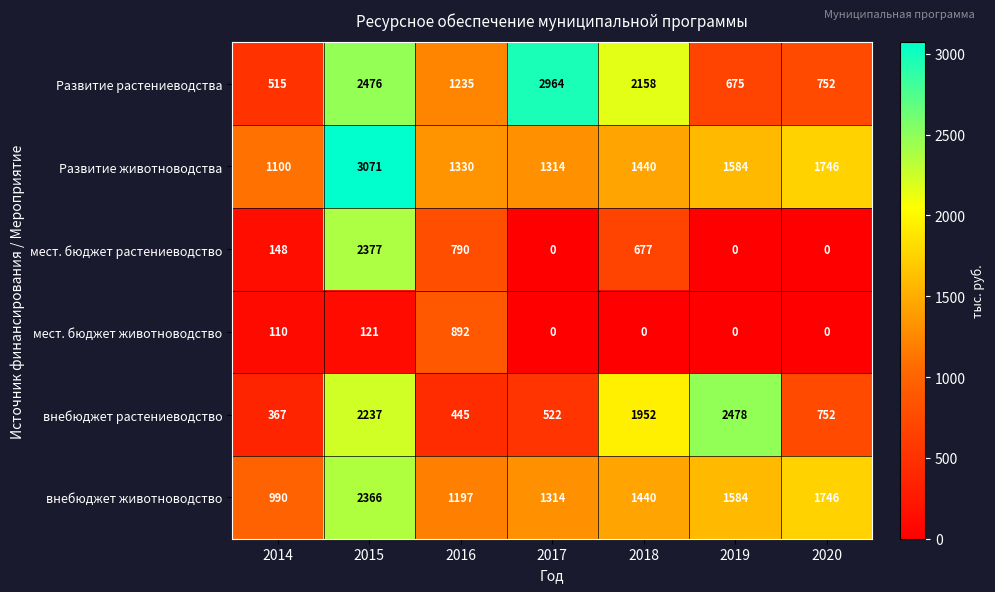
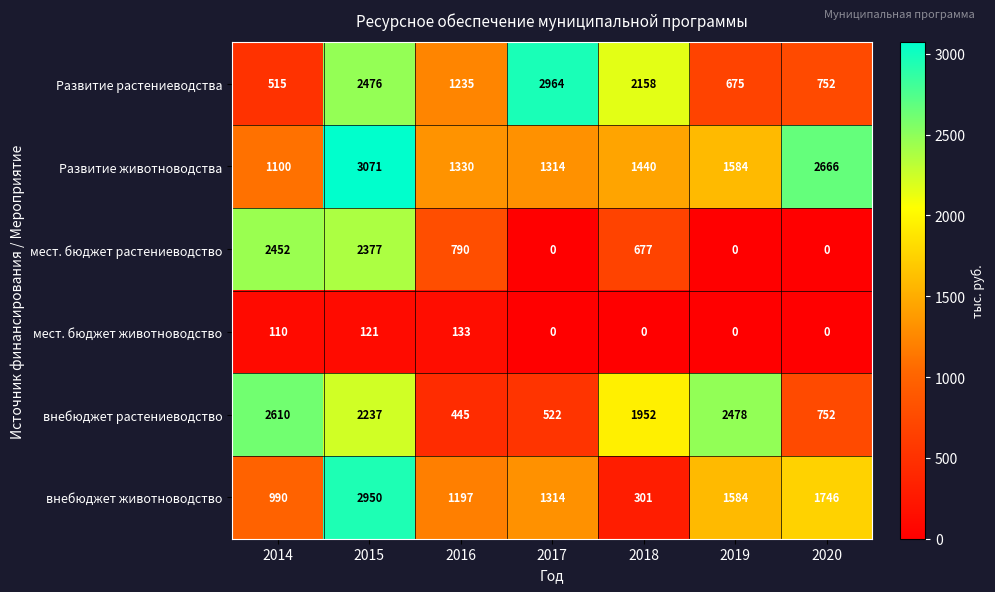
  {
    "Развитие растениеводства": {
      "2014": 515,
      "2015": 2476,
      "2016": 1235,
      "2017": 2964,
      "2018": 2158,
      "2019": 675,
      "2020": 752
    },
    "Развитие животноводства": {
      "2014": 1100,
      "2015": 3071,
      "2016": 1330,
      "2017": 1314,
      "2018": 1440,
      "2019": 1584,
-     "2020": 1746
+     "2020": 2666
    },
    "мест. бюджет растениеводство": {
-     "2014": 148,
+     "2014": 2452,
      "2015": 2377,
      "2016": 790,
      "2017": 0,
      "2018": 677,
      "2019": 0,
      "2020": 0
    },
    "мест. бюджет животноводство": {
      "2014": 110,
      "2015": 121,
-     "2016": 892,
+     "2016": 133,
      "2017": 0,
      "2018": 0,
      "2019": 0,
      "2020": 0
    },
    "внебюджет растениеводство": {
-     "2014": 367,
+     "2014": 2610,
      "2015": 2237,
      "2016": 445,
      "2017": 522,
      "2018": 1952,
      "2019": 2478,
      "2020": 752
    },
    "внебюджет животноводство": {
      "2014": 990,
-     "2015": 2366,
+     "2015": 2950,
      "2016": 1197,
      "2017": 1314,
-     "2018": 1440,
+     "2018": 301,
      "2019": 1584,
      "2020": 1746
    }
  }
